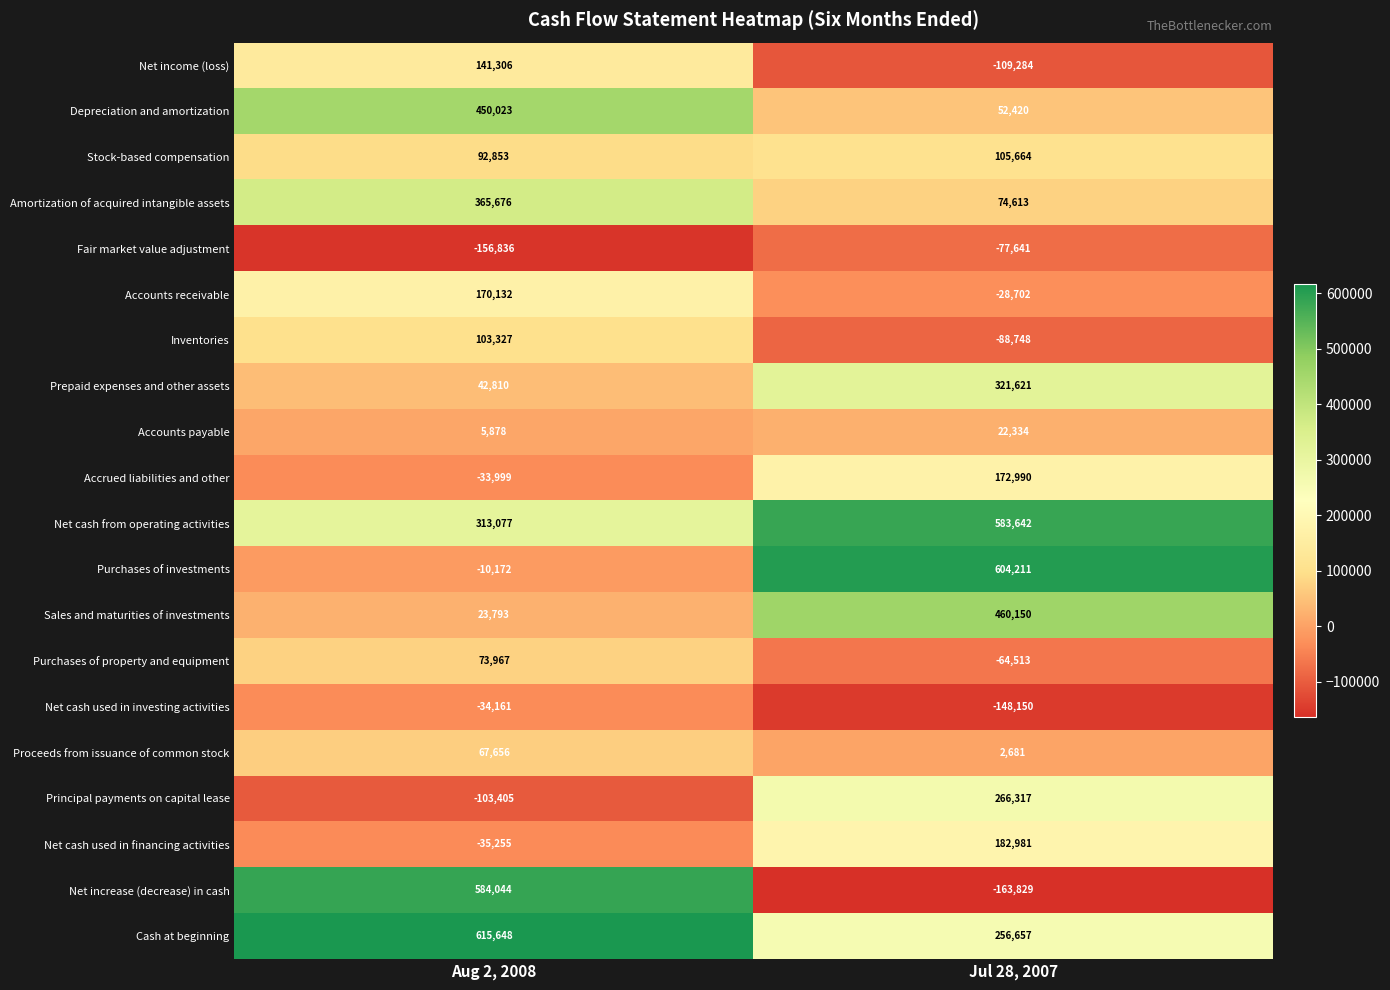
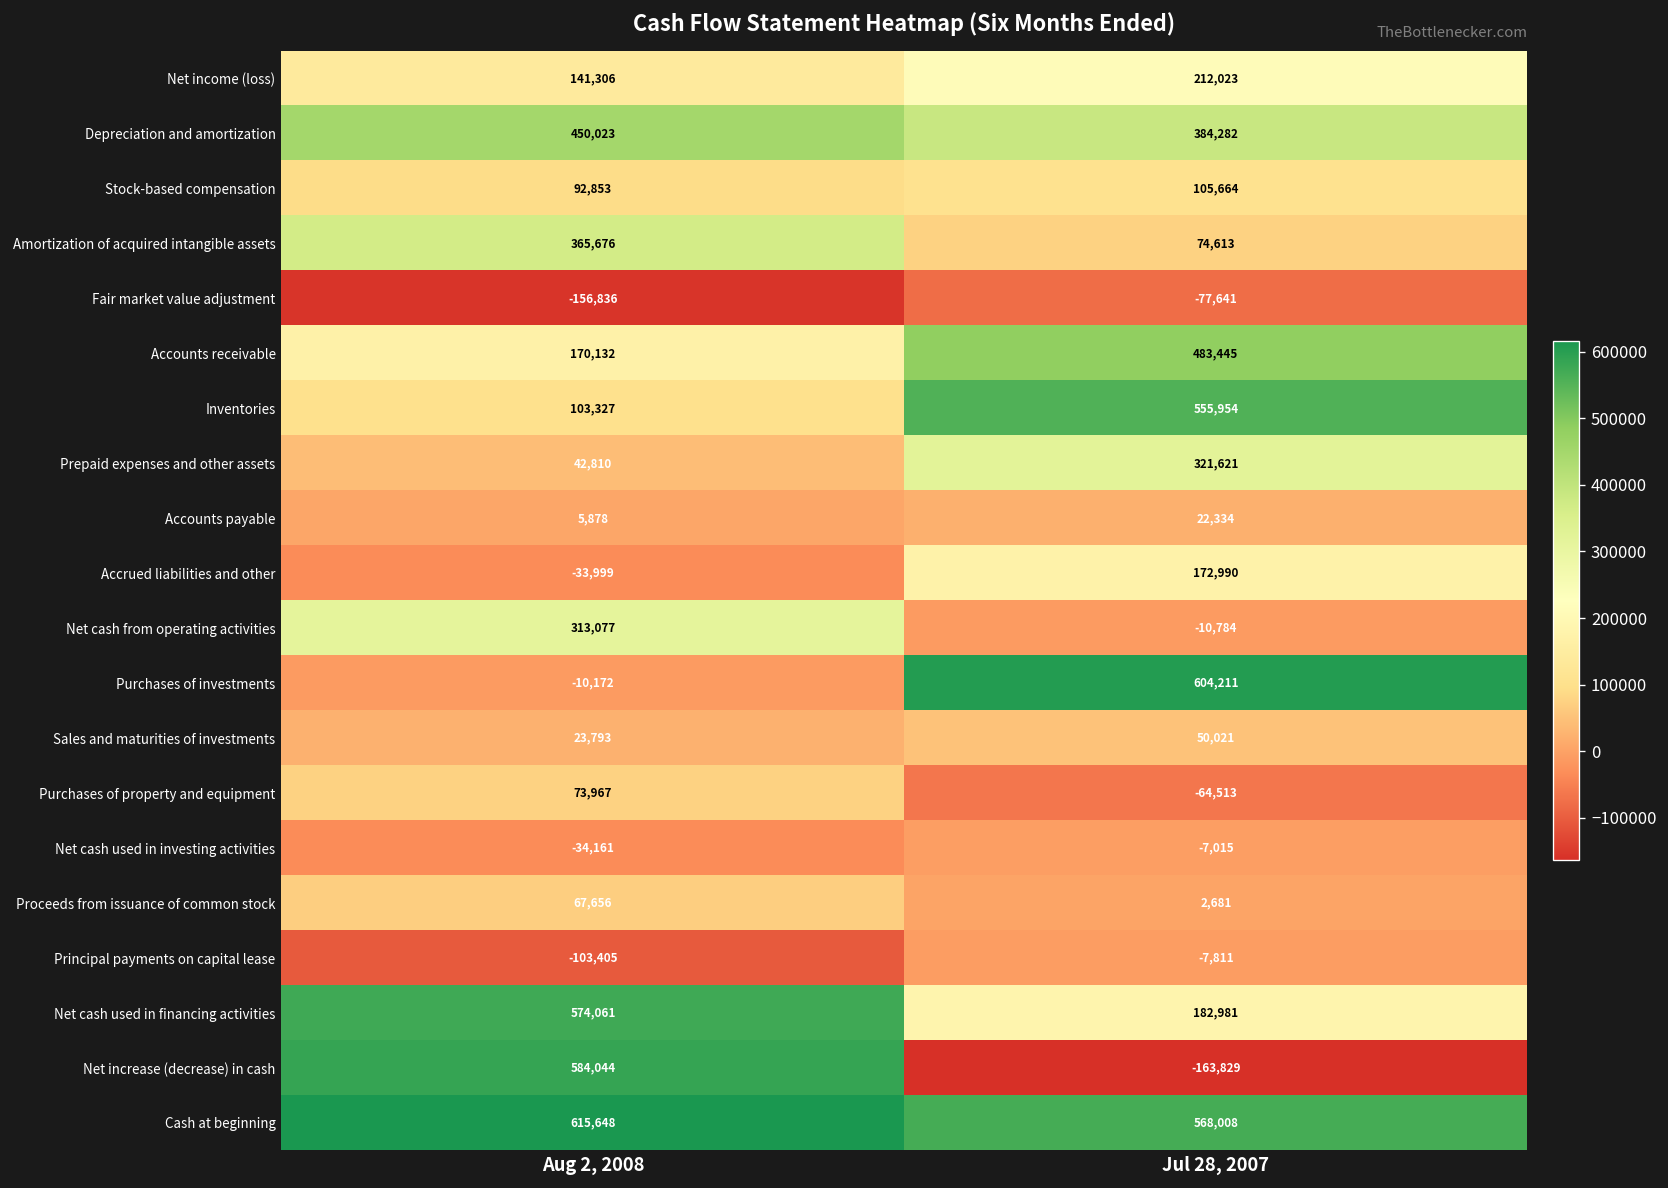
  {
    "Net income (loss)": {
      "Aug 2, 2008": "141,306",
-     "Jul 28, 2007": "-109,284"
+     "Jul 28, 2007": "212,023"
    },
    "Depreciation and amortization": {
      "Aug 2, 2008": "450,023",
-     "Jul 28, 2007": "52,420"
+     "Jul 28, 2007": "384,282"
    },
    "Stock-based compensation": {
      "Aug 2, 2008": "92,853",
      "Jul 28, 2007": "105,664"
    },
    "Amortization of acquired intangible assets": {
      "Aug 2, 2008": "365,676",
      "Jul 28, 2007": "74,613"
    },
    "Fair market value adjustment": {
      "Aug 2, 2008": "-156,836",
      "Jul 28, 2007": "-77,641"
    },
    "Accounts receivable": {
      "Aug 2, 2008": "170,132",
-     "Jul 28, 2007": "-28,702"
+     "Jul 28, 2007": "483,445"
    },
    "Inventories": {
      "Aug 2, 2008": "103,327",
-     "Jul 28, 2007": "-88,748"
+     "Jul 28, 2007": "555,954"
    },
    "Prepaid expenses and other assets": {
      "Aug 2, 2008": "42,810",
      "Jul 28, 2007": "321,621"
    },
    "Accounts payable": {
      "Aug 2, 2008": "5,878",
      "Jul 28, 2007": "22,334"
    },
    "Accrued liabilities and other": {
      "Aug 2, 2008": "-33,999",
      "Jul 28, 2007": "172,990"
    },
    "Net cash from operating activities": {
      "Aug 2, 2008": "313,077",
-     "Jul 28, 2007": "583,642"
+     "Jul 28, 2007": "-10,784"
    },
    "Purchases of investments": {
      "Aug 2, 2008": "-10,172",
      "Jul 28, 2007": "604,211"
    },
    "Sales and maturities of investments": {
      "Aug 2, 2008": "23,793",
-     "Jul 28, 2007": "460,150"
+     "Jul 28, 2007": "50,021"
    },
    "Purchases of property and equipment": {
      "Aug 2, 2008": "73,967",
      "Jul 28, 2007": "-64,513"
    },
    "Net cash used in investing activities": {
      "Aug 2, 2008": "-34,161",
-     "Jul 28, 2007": "-148,150"
+     "Jul 28, 2007": "-7,015"
    },
    "Proceeds from issuance of common stock": {
      "Aug 2, 2008": "67,656",
      "Jul 28, 2007": "2,681"
    },
    "Principal payments on capital lease": {
      "Aug 2, 2008": "-103,405",
-     "Jul 28, 2007": "266,317"
+     "Jul 28, 2007": "-7,811"
    },
    "Net cash used in financing activities": {
-     "Aug 2, 2008": "-35,255",
+     "Aug 2, 2008": "574,061",
      "Jul 28, 2007": "182,981"
    },
    "Net increase (decrease) in cash": {
      "Aug 2, 2008": "584,044",
      "Jul 28, 2007": "-163,829"
    },
    "Cash at beginning": {
      "Aug 2, 2008": "615,648",
-     "Jul 28, 2007": "256,657"
+     "Jul 28, 2007": "568,008"
    }
  }
